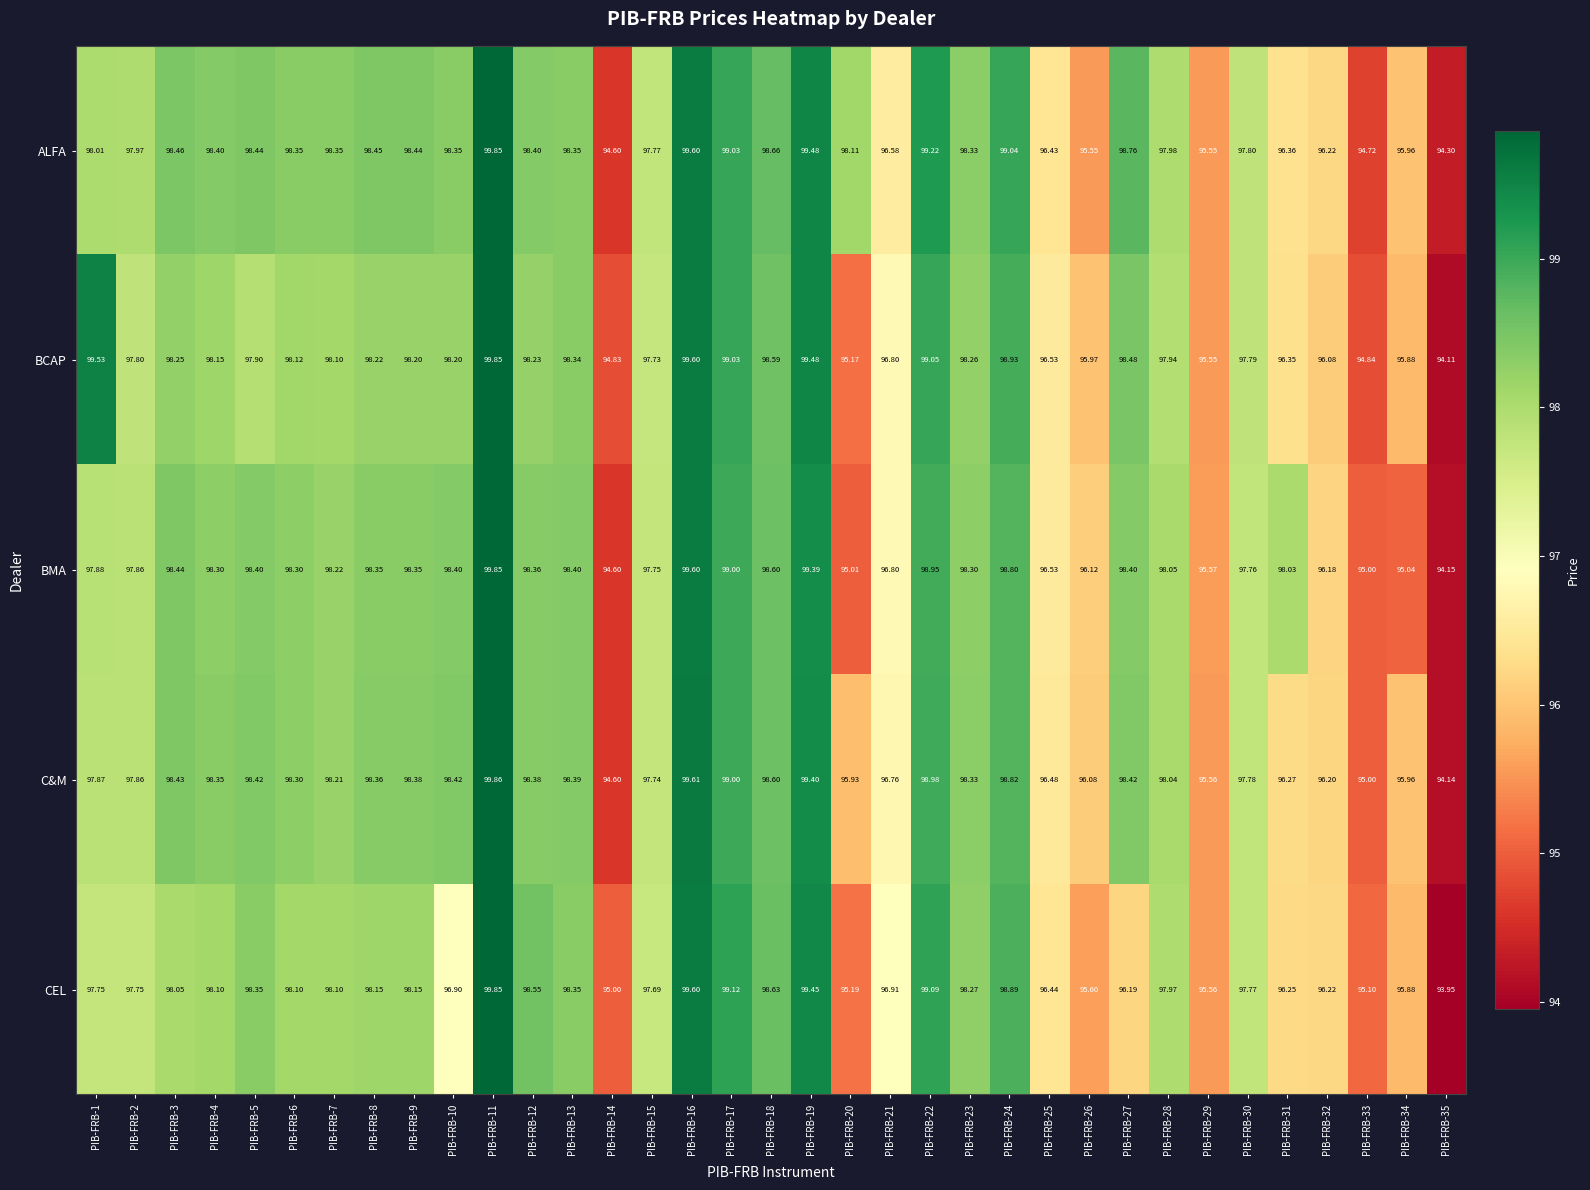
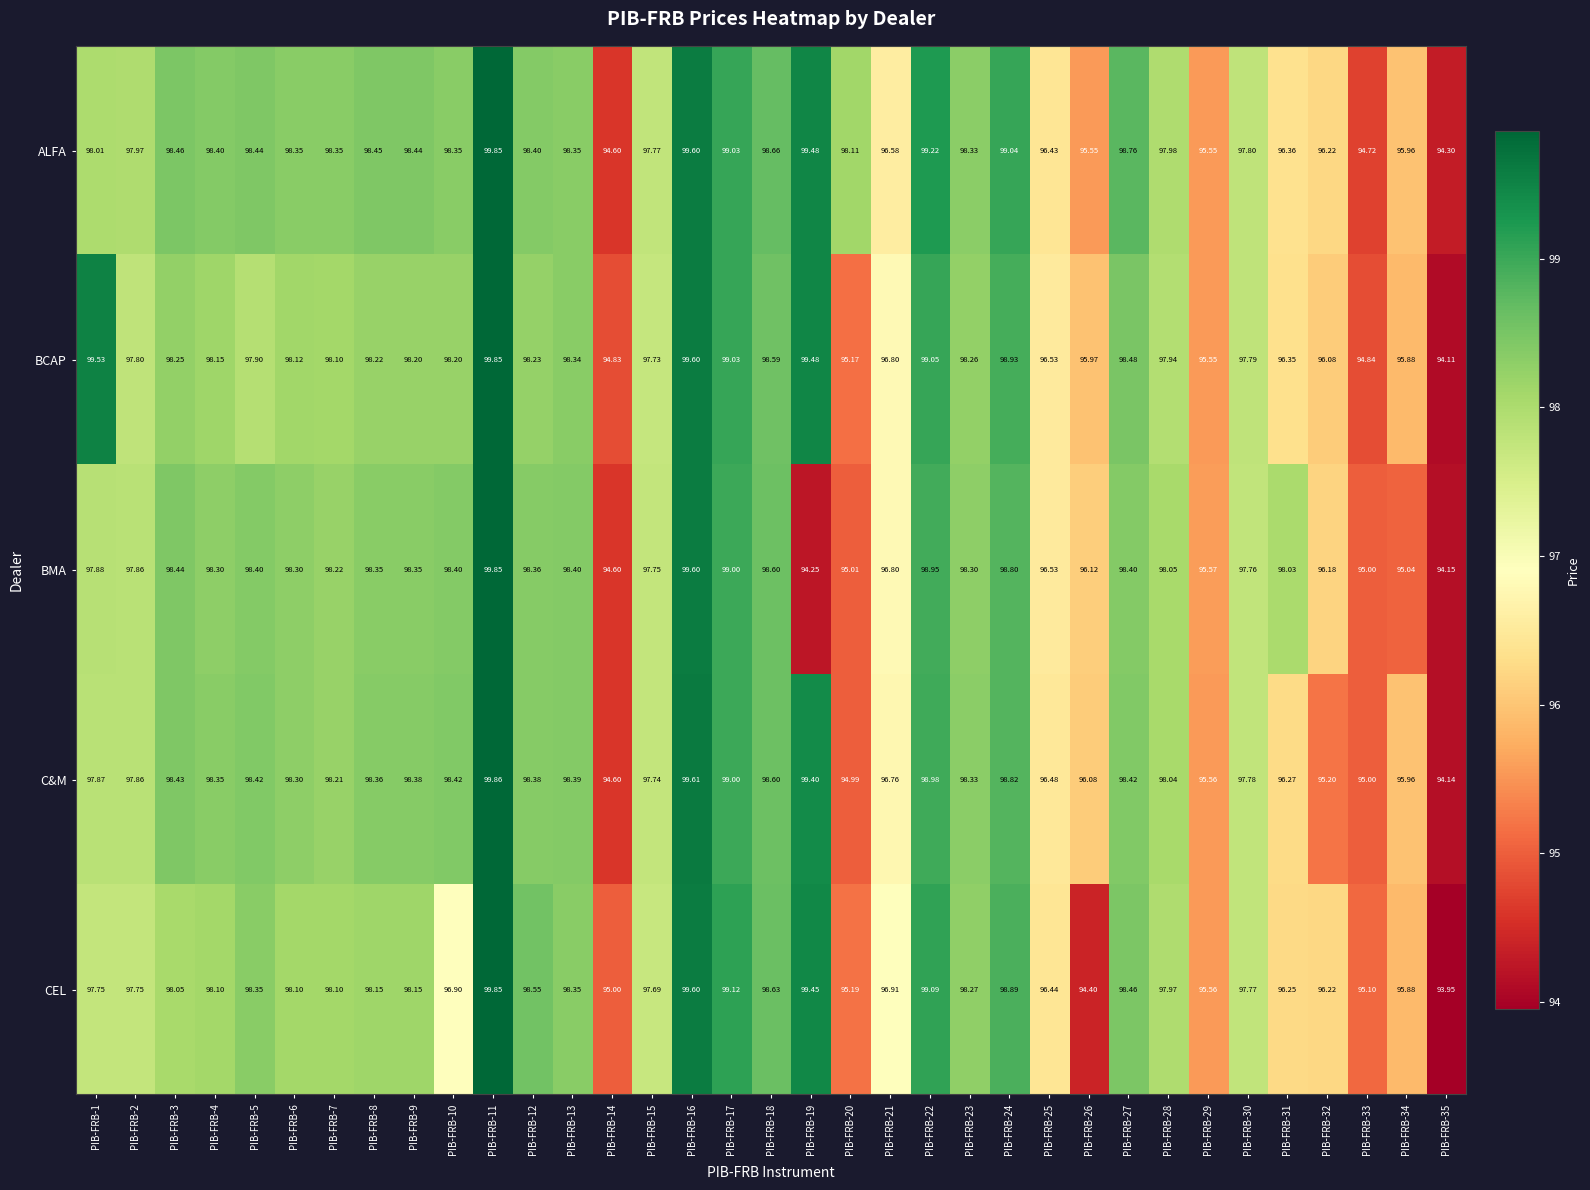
  {
    "ALFA": {
      "PIB-FRB-1": 98.01,
      "PIB-FRB-2": 97.97,
      "PIB-FRB-3": 98.46,
      "PIB-FRB-4": 98.40,
      "PIB-FRB-5": 98.44,
      "PIB-FRB-6": 98.35,
      "PIB-FRB-7": 98.35,
      "PIB-FRB-8": 98.45,
      "PIB-FRB-9": 98.44,
      "PIB-FRB-10": 98.35,
      "PIB-FRB-11": 99.85,
      "PIB-FRB-12": 98.40,
      "PIB-FRB-13": 98.35,
      "PIB-FRB-14": 94.60,
      "PIB-FRB-15": 97.77,
      "PIB-FRB-16": 99.60,
      "PIB-FRB-17": 99.03,
      "PIB-FRB-18": 98.66,
      "PIB-FRB-19": 99.48,
      "PIB-FRB-20": 98.11,
      "PIB-FRB-21": 96.58,
      "PIB-FRB-22": 99.22,
      "PIB-FRB-23": 98.33,
      "PIB-FRB-24": 99.04,
      "PIB-FRB-25": 96.43,
      "PIB-FRB-26": 95.55,
      "PIB-FRB-27": 98.76,
      "PIB-FRB-28": 97.98,
      "PIB-FRB-29": 95.55,
      "PIB-FRB-30": 97.80,
      "PIB-FRB-31": 96.36,
      "PIB-FRB-32": 96.22,
      "PIB-FRB-33": 94.72,
      "PIB-FRB-34": 95.96,
      "PIB-FRB-35": 94.30
    },
    "BCAP": {
      "PIB-FRB-1": 99.53,
      "PIB-FRB-2": 97.80,
      "PIB-FRB-3": 98.25,
      "PIB-FRB-4": 98.15,
      "PIB-FRB-5": 97.90,
      "PIB-FRB-6": 98.12,
      "PIB-FRB-7": 98.10,
      "PIB-FRB-8": 98.22,
      "PIB-FRB-9": 98.20,
      "PIB-FRB-10": 98.20,
      "PIB-FRB-11": 99.85,
      "PIB-FRB-12": 98.23,
      "PIB-FRB-13": 98.34,
      "PIB-FRB-14": 94.83,
      "PIB-FRB-15": 97.73,
      "PIB-FRB-16": 99.60,
      "PIB-FRB-17": 99.03,
      "PIB-FRB-18": 98.59,
      "PIB-FRB-19": 99.48,
      "PIB-FRB-20": 95.17,
      "PIB-FRB-21": 96.80,
      "PIB-FRB-22": 99.05,
      "PIB-FRB-23": 98.26,
      "PIB-FRB-24": 98.93,
      "PIB-FRB-25": 96.53,
      "PIB-FRB-26": 95.97,
      "PIB-FRB-27": 98.48,
      "PIB-FRB-28": 97.94,
      "PIB-FRB-29": 95.55,
      "PIB-FRB-30": 97.79,
      "PIB-FRB-31": 96.35,
      "PIB-FRB-32": 96.08,
      "PIB-FRB-33": 94.84,
      "PIB-FRB-34": 95.88,
      "PIB-FRB-35": 94.11
    },
    "BMA": {
      "PIB-FRB-1": 97.88,
      "PIB-FRB-2": 97.86,
      "PIB-FRB-3": 98.44,
      "PIB-FRB-4": 98.30,
      "PIB-FRB-5": 98.40,
      "PIB-FRB-6": 98.30,
      "PIB-FRB-7": 98.22,
      "PIB-FRB-8": 98.35,
      "PIB-FRB-9": 98.35,
      "PIB-FRB-10": 98.40,
      "PIB-FRB-11": 99.85,
      "PIB-FRB-12": 98.36,
      "PIB-FRB-13": 98.40,
      "PIB-FRB-14": 94.60,
      "PIB-FRB-15": 97.75,
      "PIB-FRB-16": 99.60,
      "PIB-FRB-17": 99.00,
      "PIB-FRB-18": 98.60,
-     "PIB-FRB-19": 99.39,
+     "PIB-FRB-19": 94.25,
      "PIB-FRB-20": 95.01,
      "PIB-FRB-21": 96.80,
      "PIB-FRB-22": 98.95,
      "PIB-FRB-23": 98.30,
      "PIB-FRB-24": 98.80,
      "PIB-FRB-25": 96.53,
      "PIB-FRB-26": 96.12,
      "PIB-FRB-27": 98.40,
      "PIB-FRB-28": 98.05,
      "PIB-FRB-29": 95.57,
      "PIB-FRB-30": 97.76,
      "PIB-FRB-31": 98.03,
      "PIB-FRB-32": 96.18,
      "PIB-FRB-33": 95.00,
      "PIB-FRB-34": 95.04,
      "PIB-FRB-35": 94.15
    },
    "C&M": {
      "PIB-FRB-1": 97.87,
      "PIB-FRB-2": 97.86,
      "PIB-FRB-3": 98.43,
      "PIB-FRB-4": 98.35,
      "PIB-FRB-5": 98.42,
      "PIB-FRB-6": 98.30,
      "PIB-FRB-7": 98.21,
      "PIB-FRB-8": 98.36,
      "PIB-FRB-9": 98.38,
      "PIB-FRB-10": 98.42,
      "PIB-FRB-11": 99.86,
      "PIB-FRB-12": 98.38,
      "PIB-FRB-13": 98.39,
      "PIB-FRB-14": 94.60,
      "PIB-FRB-15": 97.74,
      "PIB-FRB-16": 99.61,
      "PIB-FRB-17": 99.00,
      "PIB-FRB-18": 98.60,
      "PIB-FRB-19": 99.40,
-     "PIB-FRB-20": 95.93,
+     "PIB-FRB-20": 94.99,
      "PIB-FRB-21": 96.76,
      "PIB-FRB-22": 98.98,
      "PIB-FRB-23": 98.33,
      "PIB-FRB-24": 98.82,
      "PIB-FRB-25": 96.48,
      "PIB-FRB-26": 96.08,
      "PIB-FRB-27": 98.42,
      "PIB-FRB-28": 98.04,
      "PIB-FRB-29": 95.56,
      "PIB-FRB-30": 97.78,
      "PIB-FRB-31": 96.27,
-     "PIB-FRB-32": 96.20,
+     "PIB-FRB-32": 95.20,
      "PIB-FRB-33": 95.00,
      "PIB-FRB-34": 95.96,
      "PIB-FRB-35": 94.14
    },
    "CEL": {
      "PIB-FRB-1": 97.75,
      "PIB-FRB-2": 97.75,
      "PIB-FRB-3": 98.05,
      "PIB-FRB-4": 98.10,
      "PIB-FRB-5": 98.35,
      "PIB-FRB-6": 98.10,
      "PIB-FRB-7": 98.10,
      "PIB-FRB-8": 98.15,
      "PIB-FRB-9": 98.15,
      "PIB-FRB-10": 96.90,
      "PIB-FRB-11": 99.85,
      "PIB-FRB-12": 98.55,
      "PIB-FRB-13": 98.35,
      "PIB-FRB-14": 95.00,
      "PIB-FRB-15": 97.69,
      "PIB-FRB-16": 99.60,
      "PIB-FRB-17": 99.12,
      "PIB-FRB-18": 98.63,
      "PIB-FRB-19": 99.45,
      "PIB-FRB-20": 95.19,
      "PIB-FRB-21": 96.91,
      "PIB-FRB-22": 99.09,
      "PIB-FRB-23": 98.27,
      "PIB-FRB-24": 98.89,
      "PIB-FRB-25": 96.44,
-     "PIB-FRB-26": 95.60,
-     "PIB-FRB-27": 96.19,
+     "PIB-FRB-26": 94.40,
+     "PIB-FRB-27": 98.46,
      "PIB-FRB-28": 97.97,
      "PIB-FRB-29": 95.56,
      "PIB-FRB-30": 97.77,
      "PIB-FRB-31": 96.25,
      "PIB-FRB-32": 96.22,
      "PIB-FRB-33": 95.10,
      "PIB-FRB-34": 95.88,
      "PIB-FRB-35": 93.95
    }
  }
